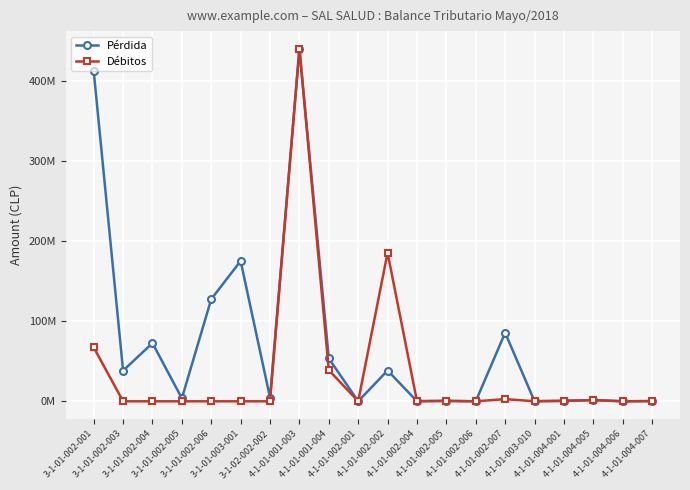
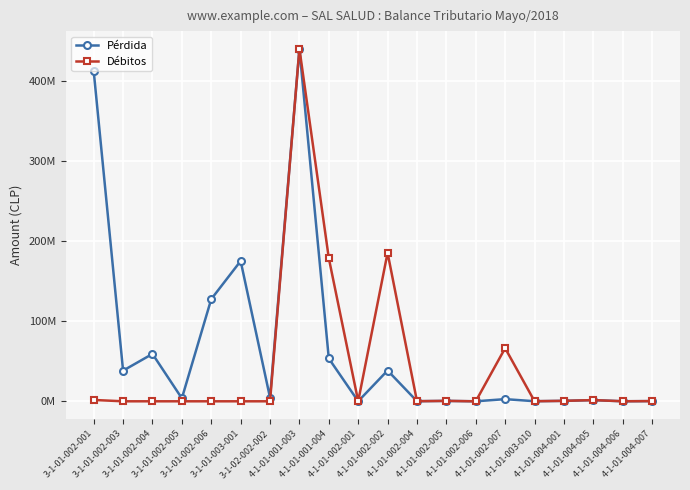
  {
    "Pérdida": {
      "3-1-01-002-003": 40000000,
-     "3-1-01-002-004": 70000000,
+     "3-1-01-002-004": 60000000,
      "3-1-01-002-005": 0,
      "3-1-01-002-006": 130000000,
      "3-1-01-003-001": 180000000,
      "3-1-02-002-002": 0,
      "4-1-01-001-004": 50000000,
      "4-1-01-002-002": 40000000,
-     "4-1-01-002-007": 90000000
+     "4-1-01-002-007": 0
    },
    "Débitos": {
-     "3-1-01-002-001": 70000000,
+     "3-1-01-002-001": 0,
      "3-1-01-002-003": 0,
      "3-1-01-002-004": 0,
      "3-1-01-002-005": 0,
      "3-1-01-002-006": 0,
      "3-1-01-003-001": 0,
      "3-1-02-002-002": 0,
-     "4-1-01-001-004": 40000000,
+     "4-1-01-001-004": 180000000,
      "4-1-01-002-002": 190000000,
-     "4-1-01-002-007": 0
+     "4-1-01-002-007": 70000000
    }
  }
